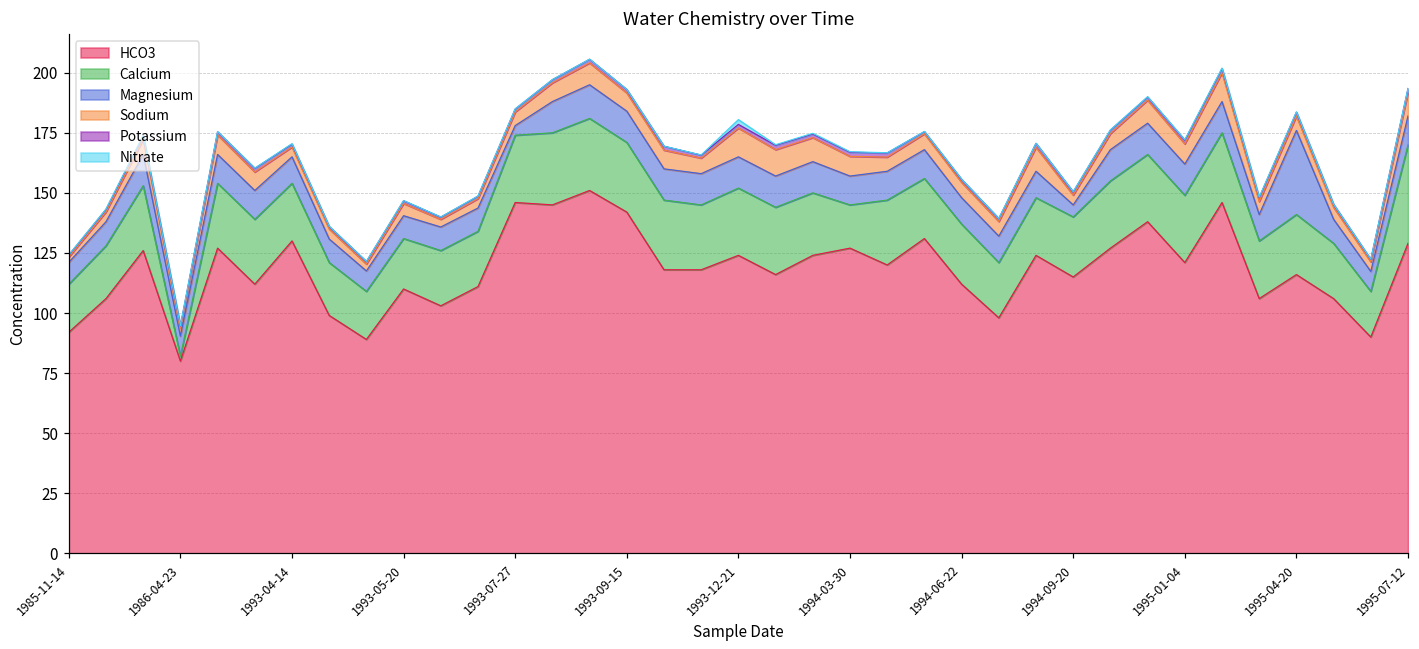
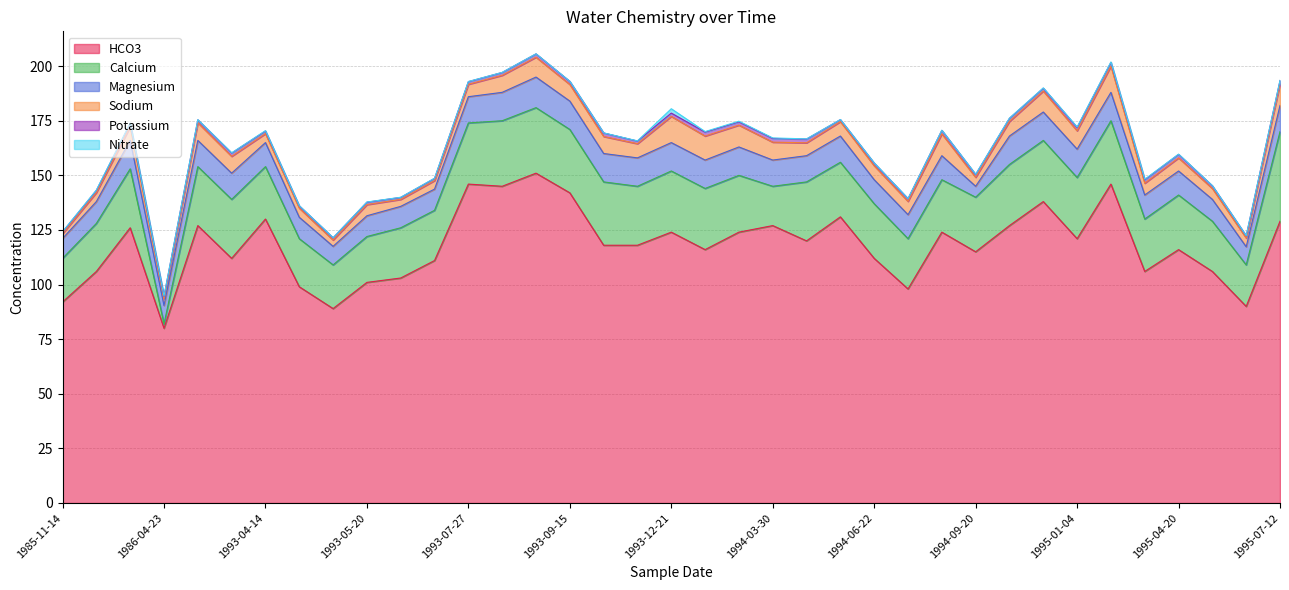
  {
    "HCO3": {
      "1985-11-14": 92,
      "1986-04-23": 80,
      "1993-04-14": 130,
-     "1993-05-20": 110,
+     "1993-05-20": 101,
      "1993-07-27": 146,
      "1993-09-15": 142,
      "1993-12-21": 124,
      "1994-03-30": 127,
      "1994-06-22": 112,
      "1994-09-20": 115,
      "1995-01-04": 121,
      "1995-04-20": 116,
      "1995-07-12": 129
    },
    "Calcium": {
      "1985-11-14": 20,
      "1986-04-23": 2,
      "1993-04-14": 24,
      "1993-05-20": 21,
      "1993-07-27": 28,
      "1993-09-15": 29,
      "1993-12-21": 28,
      "1994-03-30": 18,
      "1994-06-22": 25,
      "1994-09-20": 25,
      "1995-01-04": 28,
      "1995-04-20": 25,
      "1995-07-12": 41
    },
    "Magnesium": {
      "1985-11-14": 9,
      "1986-04-23": 8,
      "1993-04-14": 11,
      "1993-05-20": 10,
-     "1993-07-27": 4,
+     "1993-07-27": 12,
      "1993-09-15": 13,
      "1993-12-21": 13,
      "1994-03-30": 12,
      "1994-06-22": 11,
      "1994-09-20": 5,
      "1995-01-04": 13,
-     "1995-04-20": 35,
+     "1995-04-20": 11,
      "1995-07-12": 12
    },
    "Sodium": {
      "1993-04-14": 4,
      "1993-07-27": 6,
      "1993-09-15": 8,
      "1993-12-21": 12,
      "1994-03-30": 8,
      "1994-06-22": 6,
      "1994-09-20": 4,
      "1995-01-04": 8,
      "1995-04-20": 6,
      "1995-07-12": 10
    },
    "Potassium": {
      "1993-12-21": 2
    },
    "Nitrate": {
      "1993-12-21": 2
    }
  }
